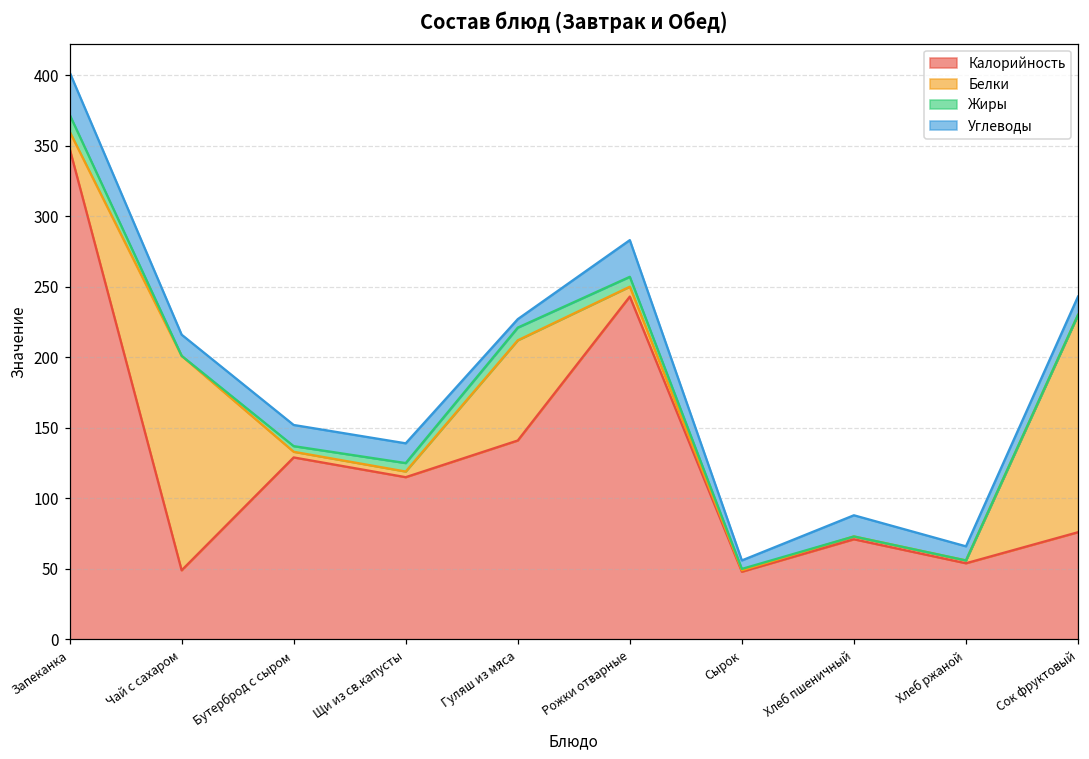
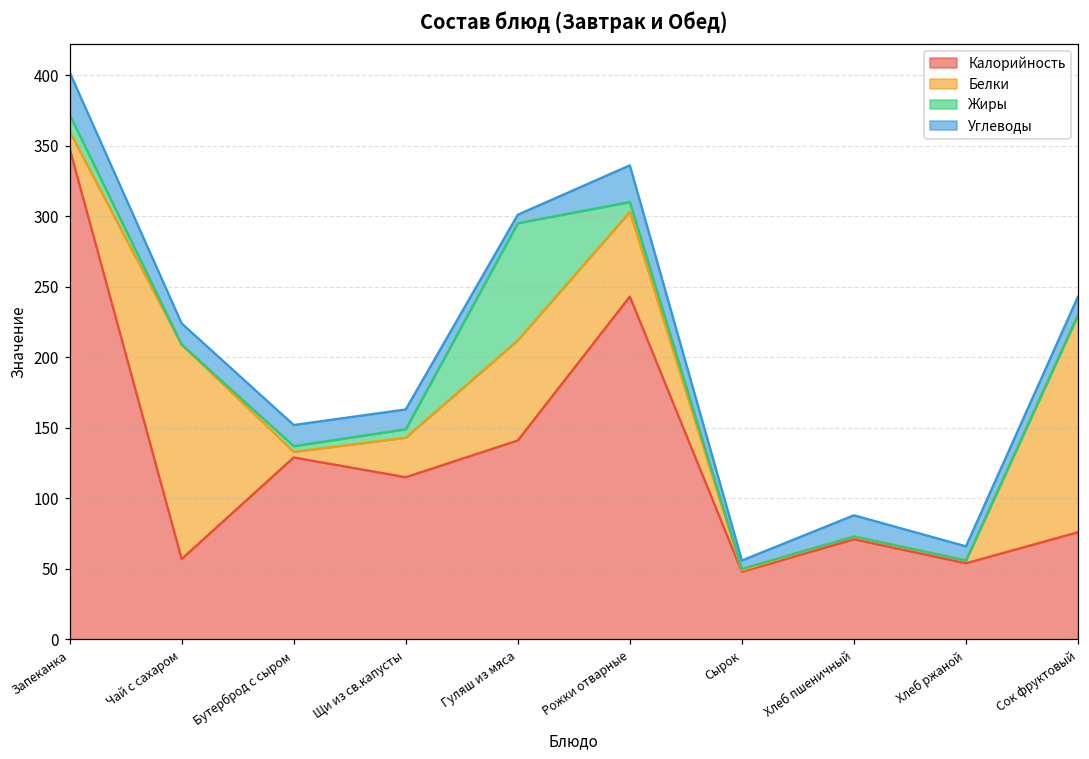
  {
    "Калорийность": {
      "Запеканка": 348,
-     "Чай с сахаром": 49,
+     "Чай с сахаром": 57,
      "Бутерброд с сыром": 129,
      "Щи из св.капусты": 115,
      "Гуляш из мяса": 141,
      "Рожки отварные": 243,
      "Сок фруктовый": 76
    },
    "Белки": {
      "Запеканка": 12,
      "Бутерброд с сыром": 4,
-     "Щи из св.капусты": 4,
+     "Щи из св.капусты": 28,
      "Гуляш из мяса": 71,
-     "Рожки отварные": 7
+     "Рожки отварные": 60
    },
    "Жиры": {
      "Запеканка": 12,
      "Бутерброд с сыром": 4,
      "Щи из св.капусты": 6,
-     "Гуляш из мяса": 9,
+     "Гуляш из мяса": 83,
      "Рожки отварные": 7
    },
    "Углеводы": {
      "Запеканка": 30,
      "Чай с сахаром": 15,
      "Бутерброд с сыром": 15,
      "Щи из св.капусты": 14,
      "Гуляш из мяса": 6,
      "Рожки отварные": 26,
      "Сырок": 6,
      "Хлеб пшеничный": 15,
      "Хлеб ржаной": 10,
      "Сок фруктовый": 13
    }
  }
